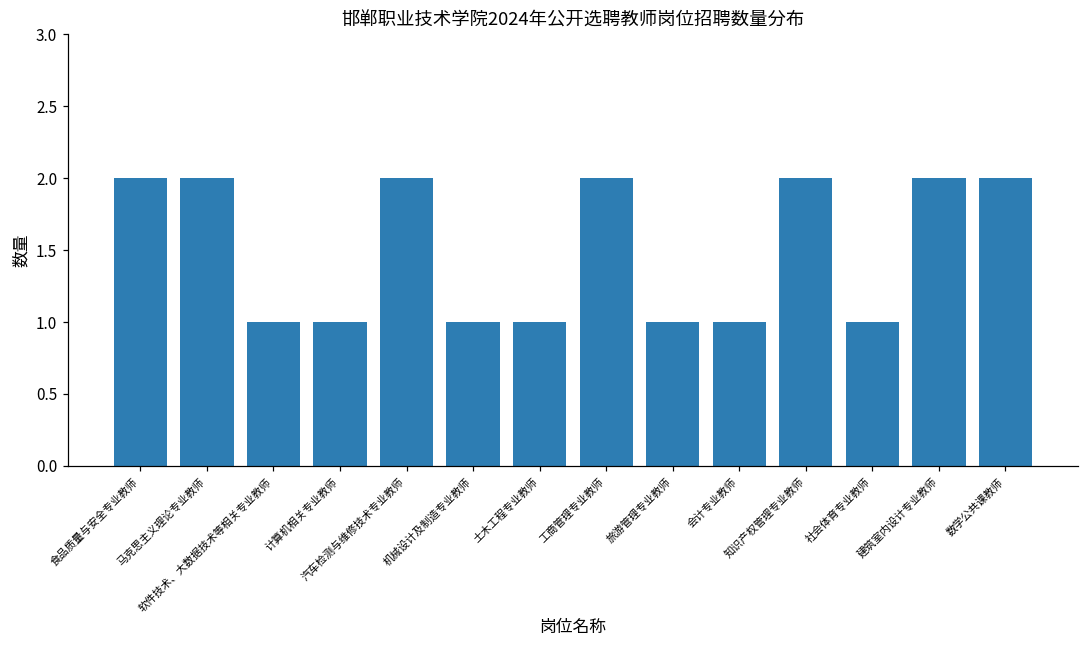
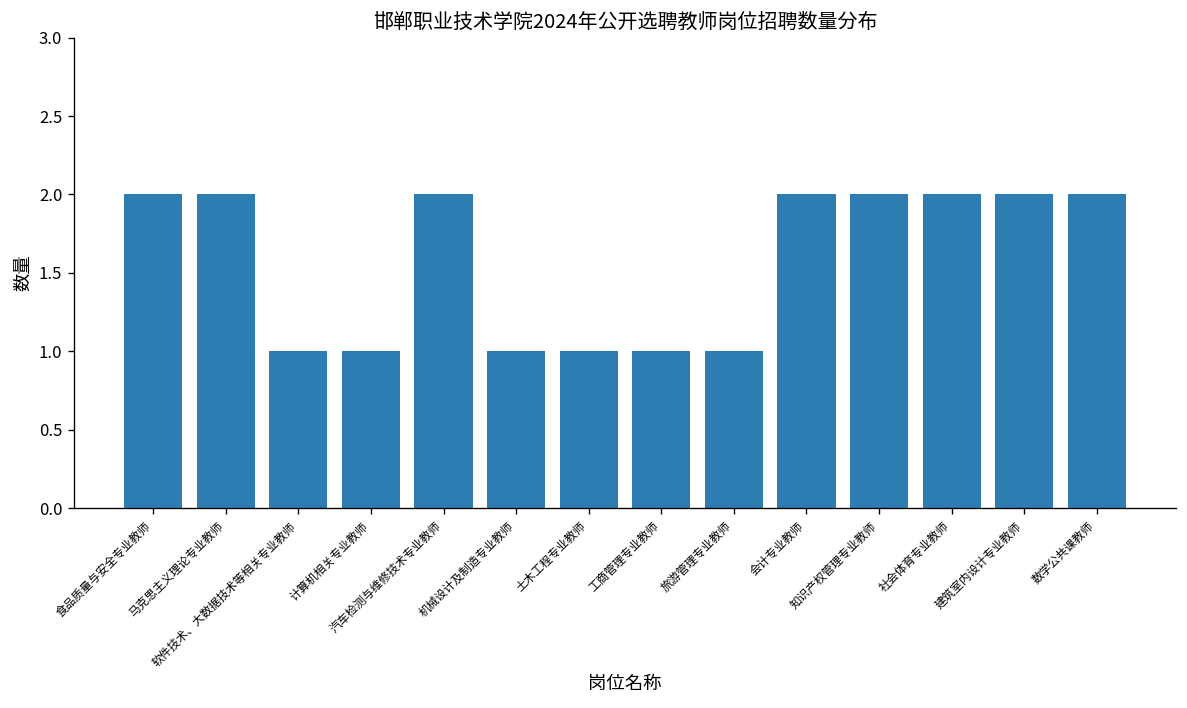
  {
    "食品质量与安全专业教师": 2,
    "马克思主义理论专业教师": 2,
    "软件技术、大数据技术等相关专业教师": 1,
    "计算机相关专业教师": 1,
    "汽车检测与维修技术专业教师": 2,
    "机械设计及制造专业教师": 1,
    "土木工程专业教师": 1,
-   "工商管理专业教师": 2,
+   "工商管理专业教师": 1,
    "旅游管理专业教师": 1,
-   "会计专业教师": 1,
+   "会计专业教师": 2,
    "知识产权管理专业教师": 2,
-   "社会体育专业教师": 1,
+   "社会体育专业教师": 2,
    "建筑室内设计专业教师": 2,
    "数学公共课教师": 2
  }
